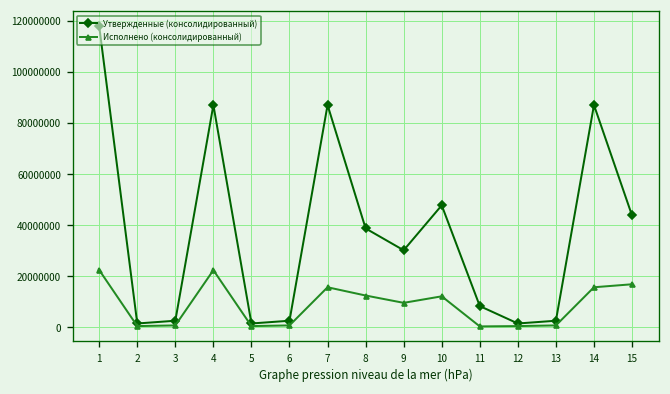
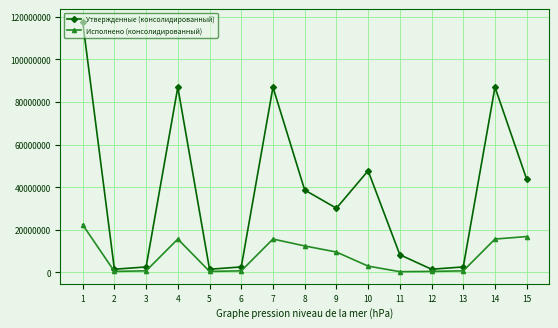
  {
    "Утвержденные (консолидированный)": {
      "3": 3000000,
      "4": 87000000,
      "6": 3000000,
      "7": 87000000,
      "8": 39000000,
      "9": 30000000,
      "10": 48000000,
      "11": 8000000,
      "13": 3000000,
      "14": 87000000,
      "15": 44000000
    },
    "Исполнено (консолидированный)": {
      "1": 22000000,
      "3": 1000000,
-     "4": 22000000,
+     "4": 16000000,
      "6": 1000000,
      "7": 16000000,
      "8": 12000000,
      "9": 10000000,
-     "10": 12000000,
+     "10": 3000000,
      "11": 0,
      "13": 1000000,
      "14": 16000000,
      "15": 17000000
    }
  }
